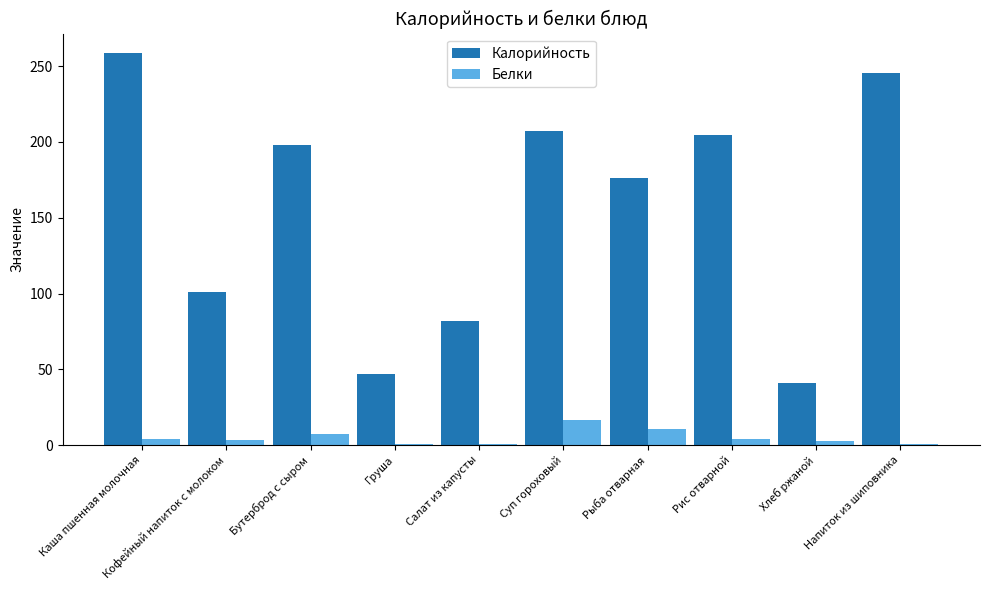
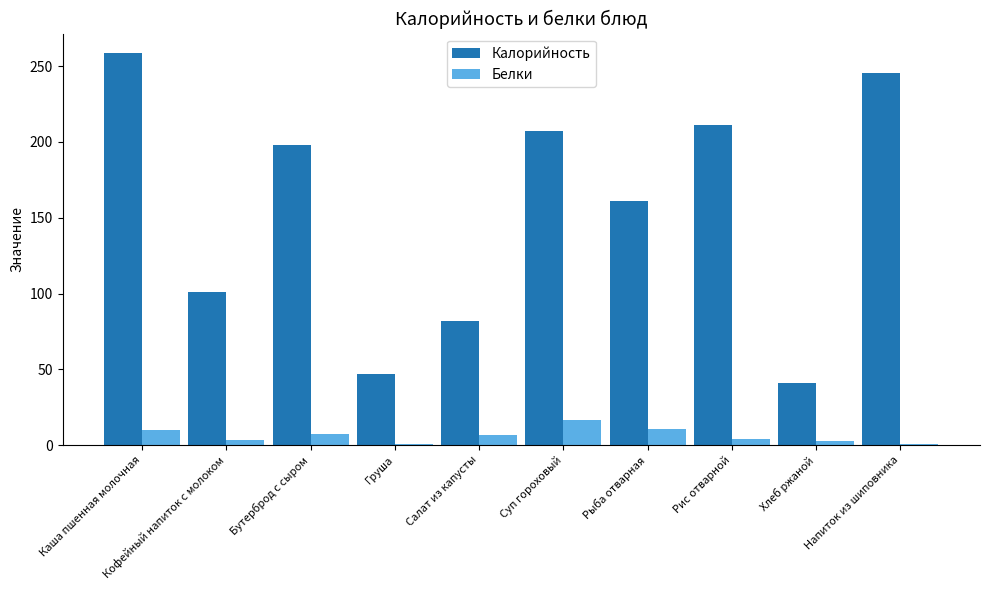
  {
    "Калорийность": {
      "Каша пшенная молочная": 259,
      "Кофейный напиток с молоком": 101,
      "Бутерброд с сыром": 198,
      "Груша": 47,
      "Салат из капусты": 82,
      "Суп гороховый": 207,
-     "Рыба отварная": 176,
-     "Рис отварной": 205,
+     "Рыба отварная": 161,
+     "Рис отварной": 211,
      "Хлеб ржаной": 41,
      "Напиток из шиповника": 246
    },
    "Белки": {
-     "Каша пшенная молочная": 4,
+     "Каша пшенная молочная": 10,
      "Кофейный напиток с молоком": 3,
      "Бутерброд с сыром": 7,
-     "Салат из капусты": 1,
+     "Салат из капусты": 6,
      "Суп гороховый": 16,
      "Рыба отварная": 10,
      "Рис отварной": 4,
      "Хлеб ржаной": 3
    }
  }
